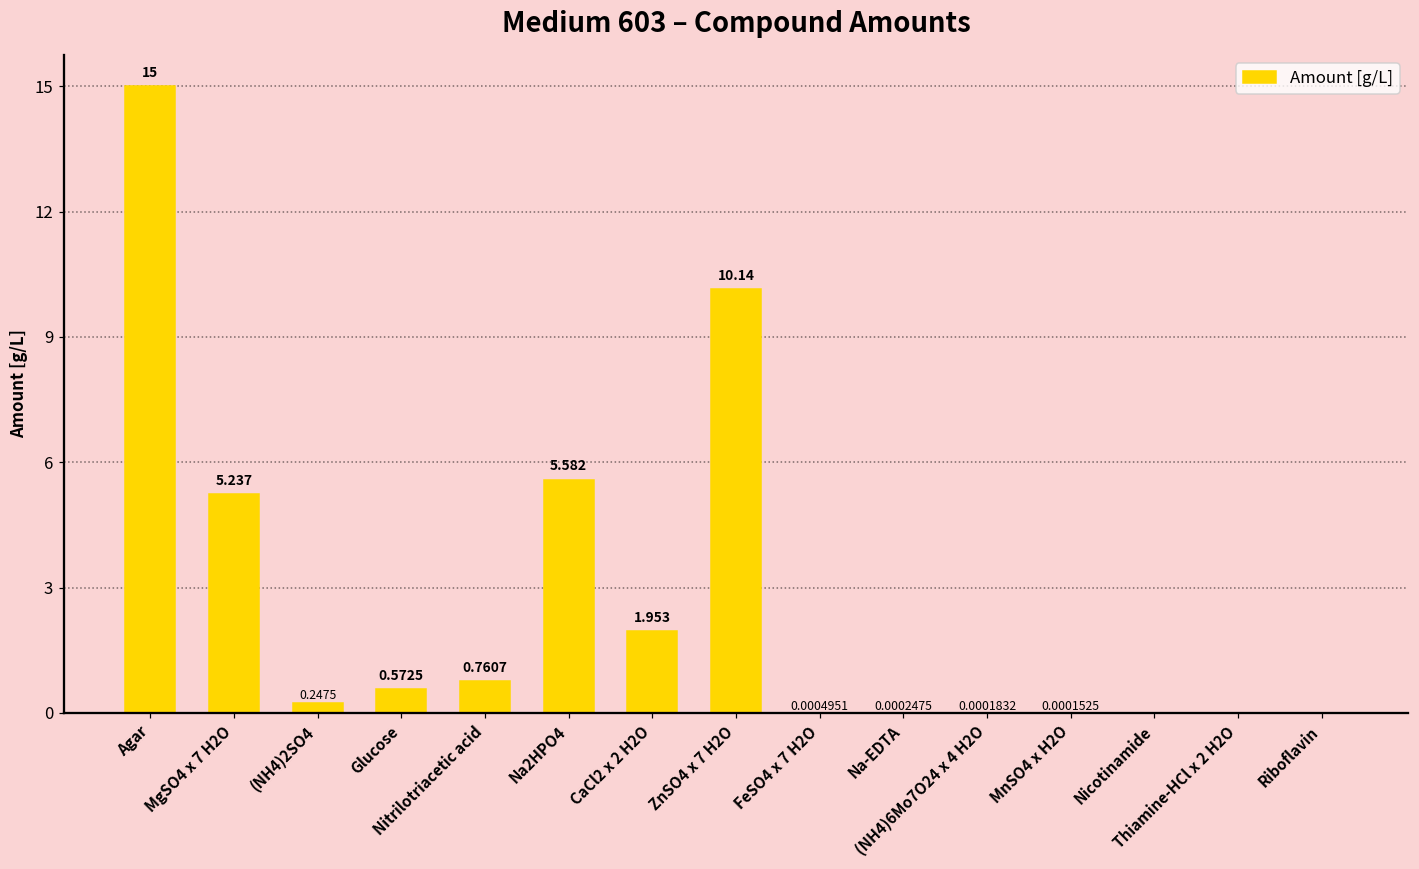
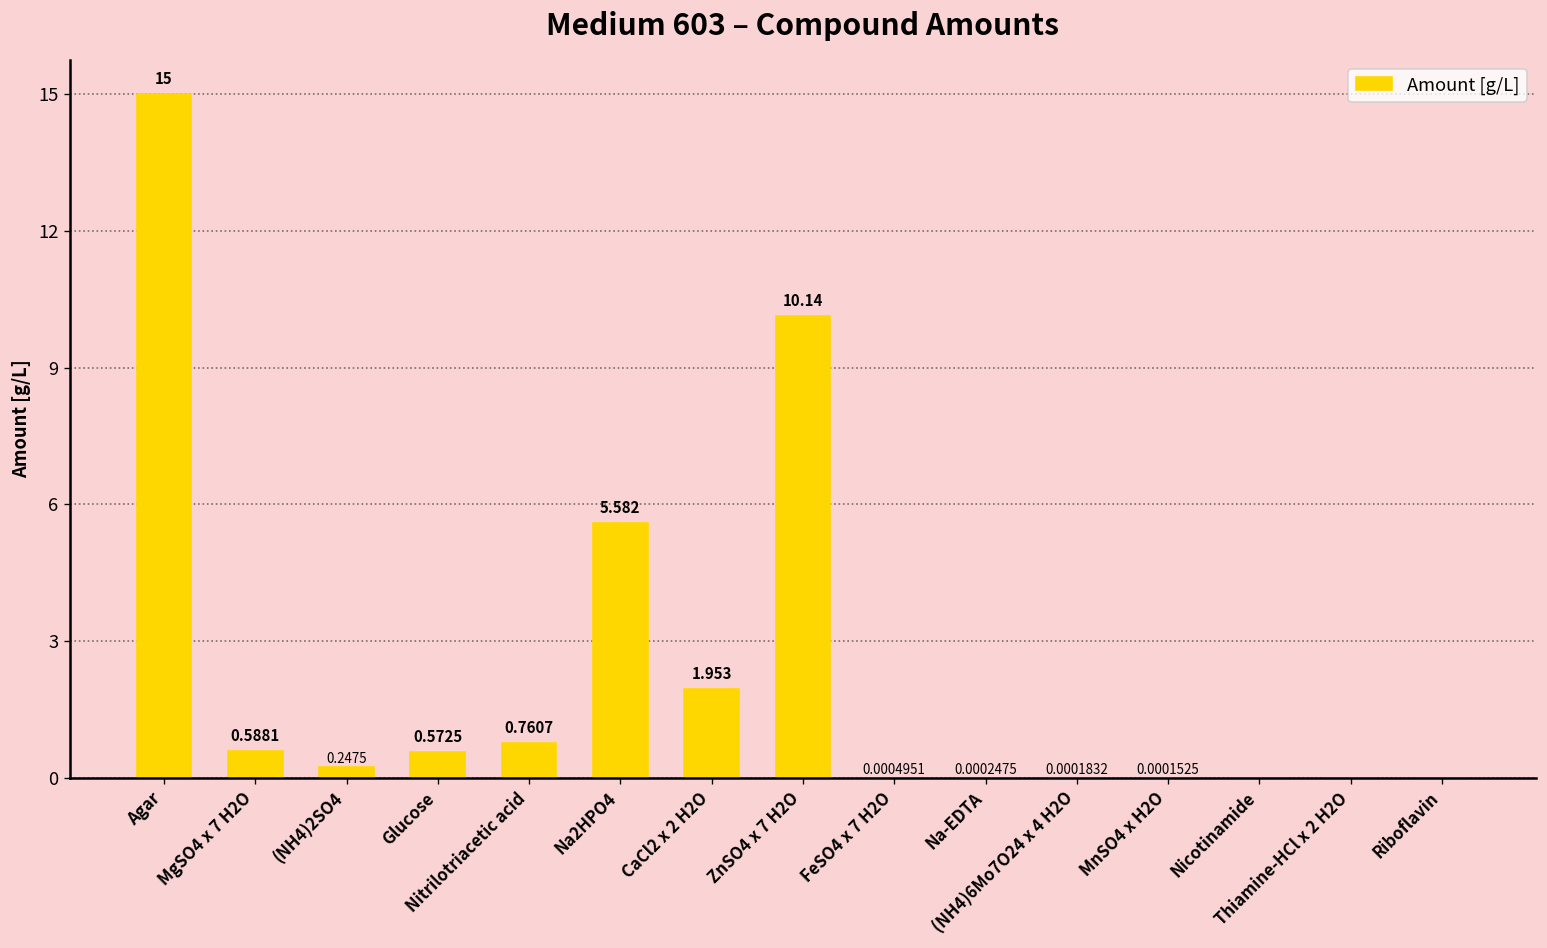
  {
    "Agar": 15,
-   "MgSO4 x 7 H2O": 5.237,
+   "MgSO4 x 7 H2O": 0.5881,
    "(NH4)2SO4": 0.2475,
    "Glucose": 0.5725,
    "Nitrilotriacetic acid": 0.7607,
    "Na2HPO4": 5.582,
    "CaCl2 x 2 H2O": 1.953,
    "ZnSO4 x 7 H2O": 10.14,
    "FeSO4 x 7 H2O": 0.0004951,
    "Na-EDTA": 0.0002475,
    "(NH4)6Mo7O24 x 4 H2O": 0.0001832,
    "MnSO4 x H2O": 0.0001525
  }
